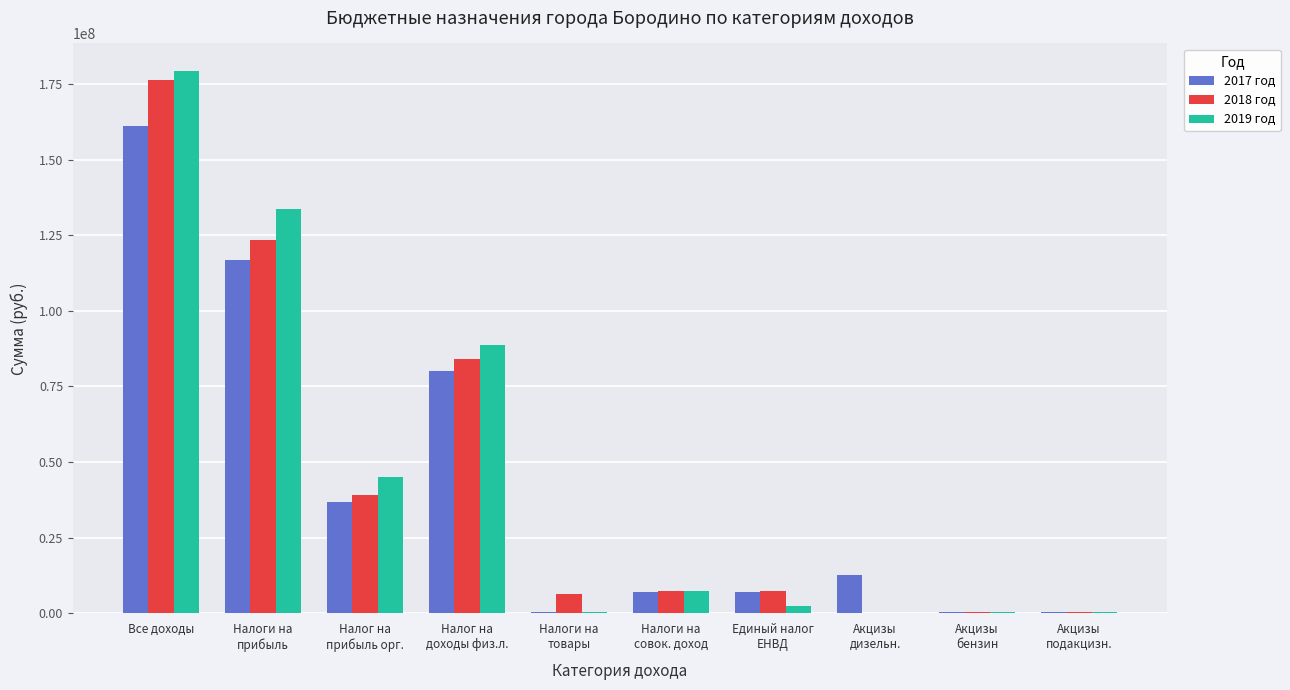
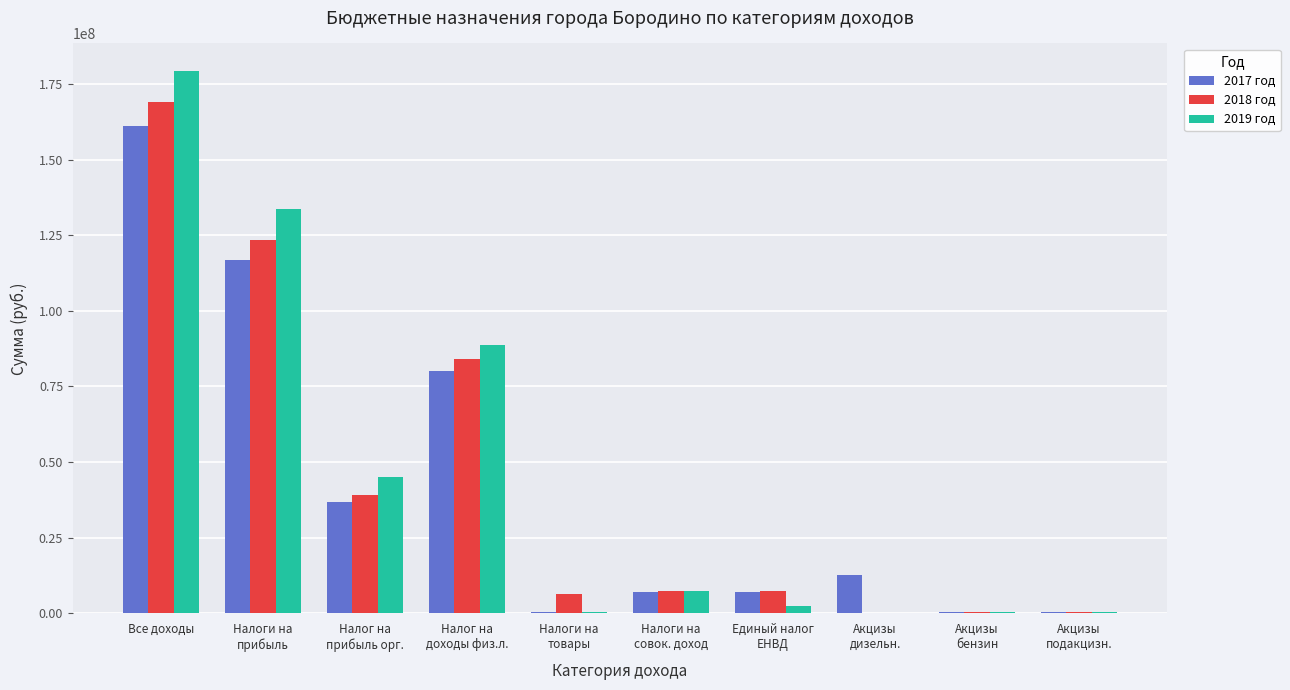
  {
    "2017 год": {
      "Все доходы": 161000000,
      "Налоги на прибыль": 117000000,
      "Налог на прибыль орг.": 37000000,
      "Налог на доходы физ.л.": 80000000,
      "Налоги на совок. доход": 7000000,
      "Единый налог ЕНВД": 7000000,
      "Акцизы дизельн.": 13000000
    },
    "2018 год": {
-     "Все доходы": 176000000,
+     "Все доходы": 169000000,
      "Налоги на прибыль": 123000000,
      "Налог на прибыль орг.": 39000000,
      "Налог на доходы физ.л.": 84000000,
      "Налоги на товары": 7000000,
      "Налоги на совок. доход": 7000000,
      "Единый налог ЕНВД": 7000000
    },
    "2019 год": {
      "Все доходы": 179000000,
      "Налоги на прибыль": 134000000,
      "Налог на прибыль орг.": 45000000,
      "Налог на доходы физ.л.": 89000000,
      "Налоги на совок. доход": 7000000,
      "Единый налог ЕНВД": 2000000
    }
  }
